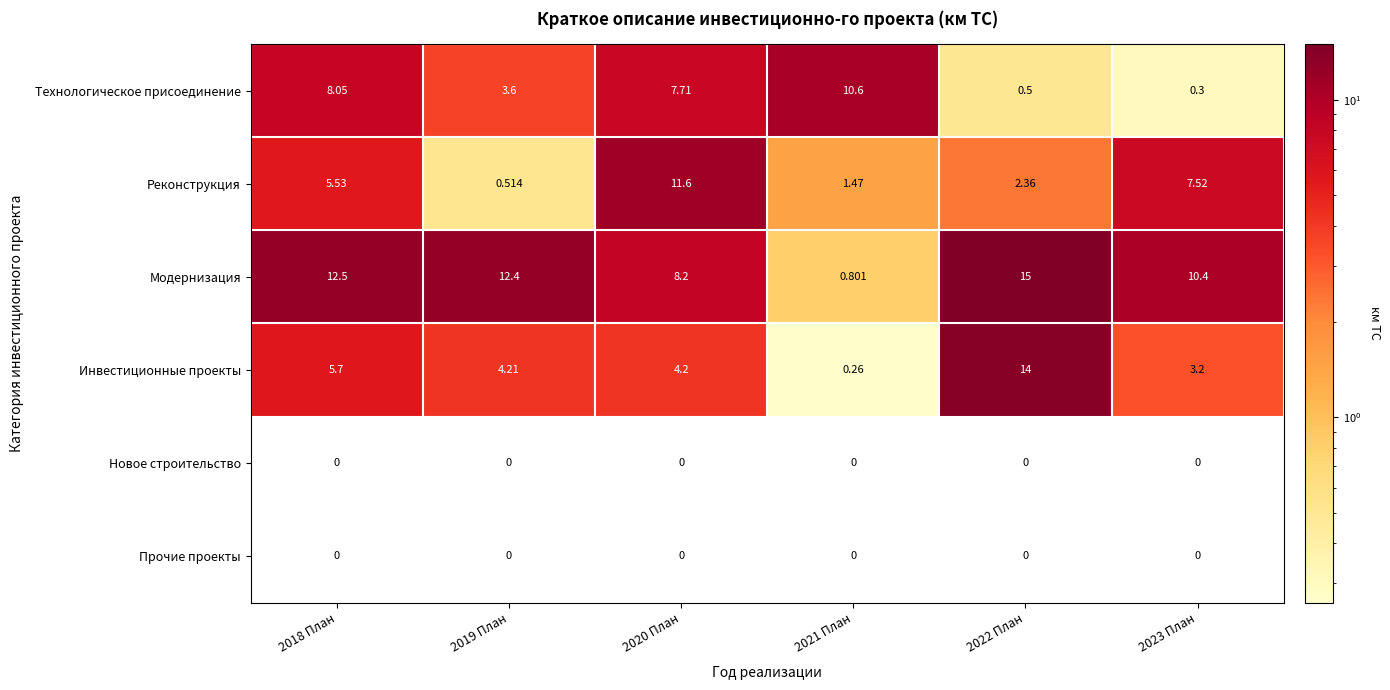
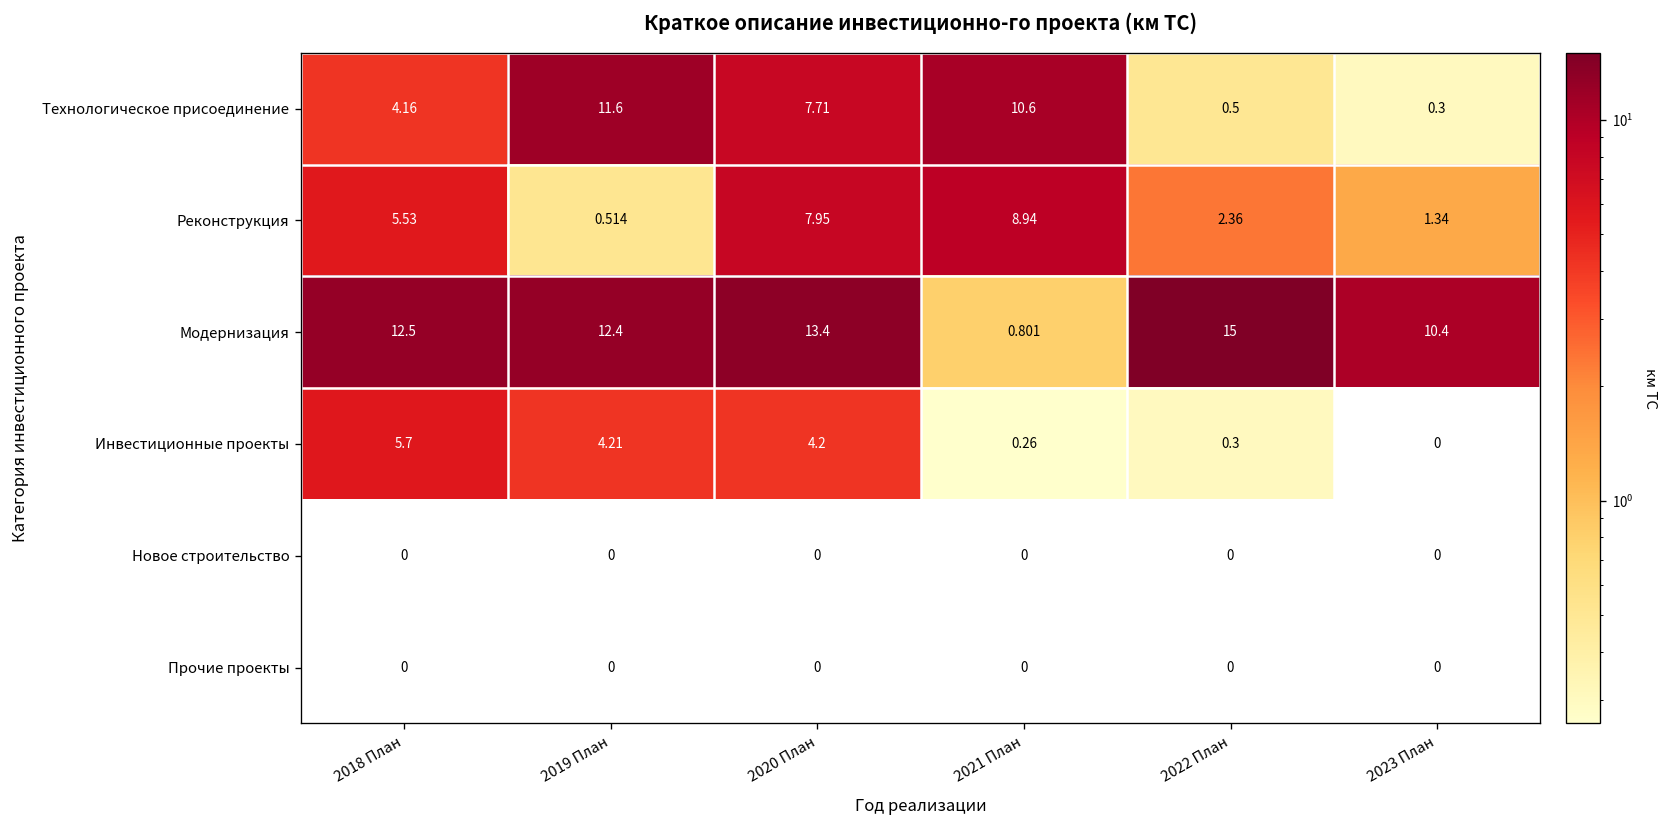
  {
    "Технологическое присоединение": {
-     "2018 План": 8.05,
-     "2019 План": 3.6,
+     "2018 План": 4.16,
+     "2019 План": 11.6,
      "2020 План": 7.71,
      "2021 План": 10.6,
      "2022 План": 0.5,
      "2023 План": 0.3
    },
    "Реконструкция": {
      "2018 План": 5.53,
      "2019 План": 0.514,
-     "2020 План": 11.6,
-     "2021 План": 1.47,
+     "2020 План": 7.95,
+     "2021 План": 8.94,
      "2022 План": 2.36,
-     "2023 План": 7.52
+     "2023 План": 1.34
    },
    "Модернизация": {
      "2018 План": 12.5,
      "2019 План": 12.4,
-     "2020 План": 8.2,
+     "2020 План": 13.4,
      "2021 План": 0.801,
      "2022 План": 15,
      "2023 План": 10.4
    },
    "Инвестиционные проекты": {
      "2018 План": 5.7,
      "2019 План": 4.21,
      "2020 План": 4.2,
      "2021 План": 0.26,
-     "2022 План": 14,
-     "2023 План": 3.2
+     "2022 План": 0.3,
+     "2023 План": 0
    },
    "Новое строительство": {
      "2018 План": 0,
      "2019 План": 0,
      "2020 План": 0,
      "2021 План": 0,
      "2022 План": 0,
      "2023 План": 0
    },
    "Прочие проекты": {
      "2018 План": 0,
      "2019 План": 0,
      "2020 План": 0,
      "2021 План": 0,
      "2022 План": 0,
      "2023 План": 0
    }
  }
